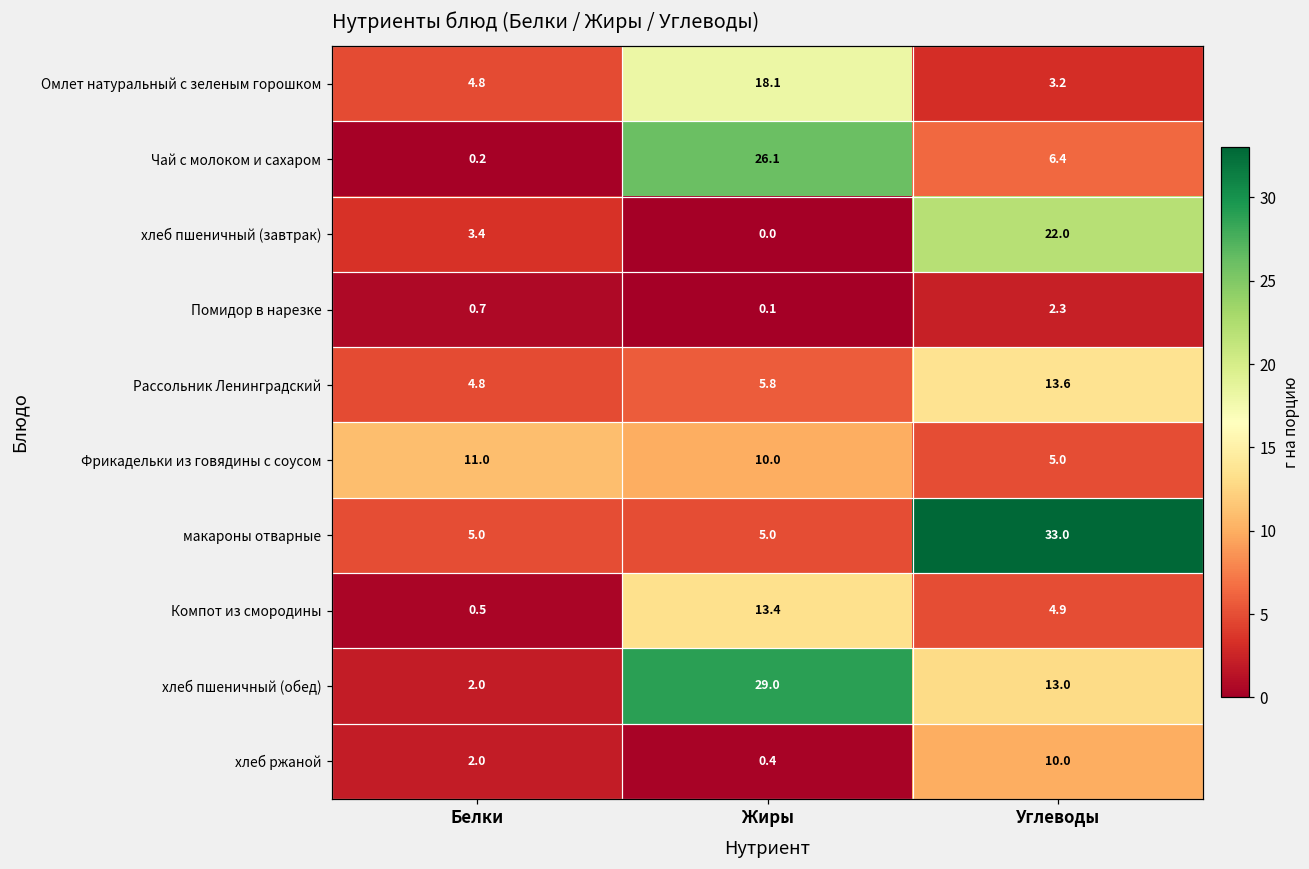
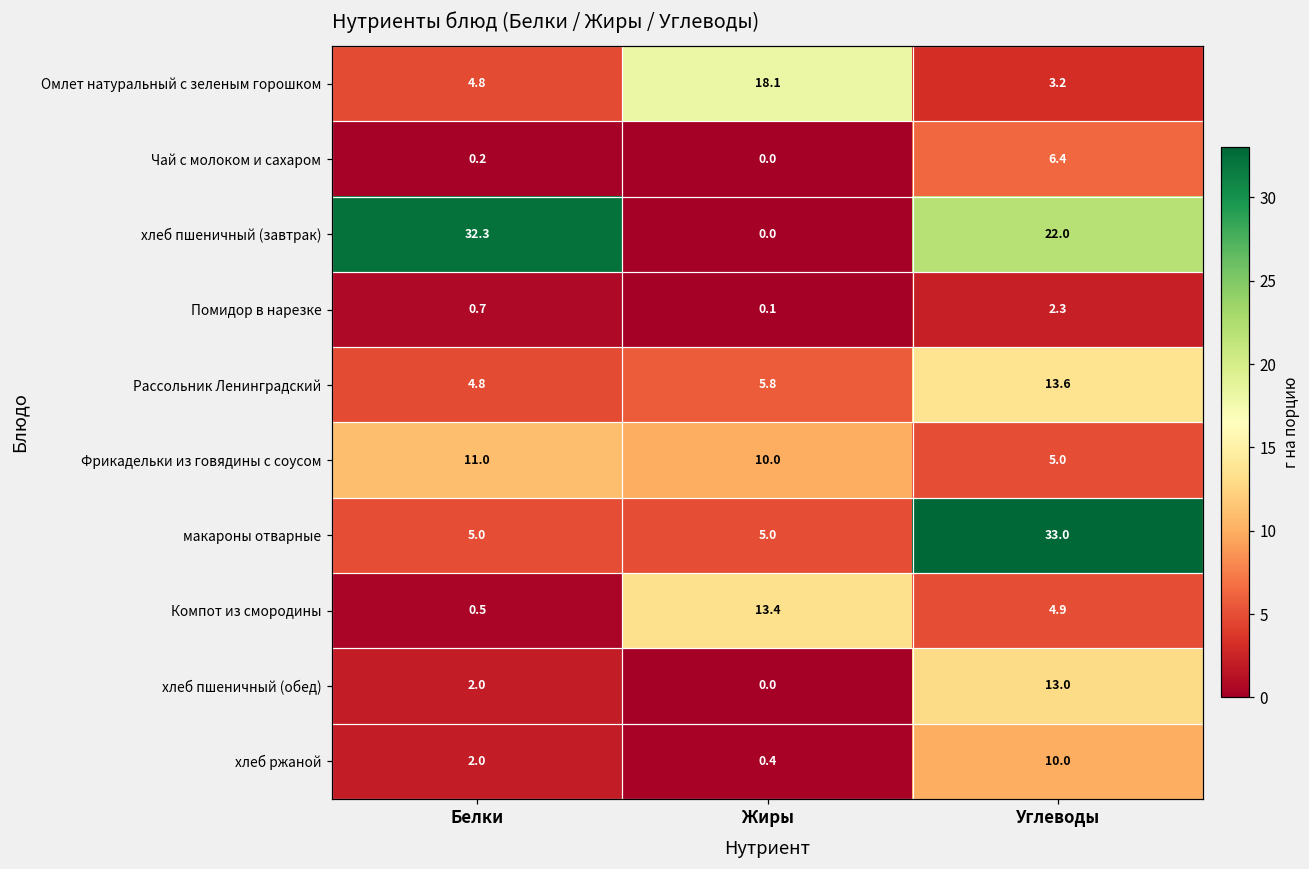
  {
    "Омлет натуральный с зеленым горошком": {
      "Белки": 4.8,
      "Жиры": 18.1,
      "Углеводы": 3.2
    },
    "Чай с молоком и сахаром": {
      "Белки": 0.2,
-     "Жиры": 26.1,
+     "Жиры": 0.0,
      "Углеводы": 6.4
    },
    "хлеб пшеничный (завтрак)": {
-     "Белки": 3.4,
+     "Белки": 32.3,
      "Жиры": 0.0,
      "Углеводы": 22.0
    },
    "Помидор в нарезке": {
      "Белки": 0.7,
      "Жиры": 0.1,
      "Углеводы": 2.3
    },
    "Рассольник Ленинградский": {
      "Белки": 4.8,
      "Жиры": 5.8,
      "Углеводы": 13.6
    },
    "Фрикадельки из говядины с соусом": {
      "Белки": 11.0,
      "Жиры": 10.0,
      "Углеводы": 5.0
    },
    "макароны отварные": {
      "Белки": 5.0,
      "Жиры": 5.0,
      "Углеводы": 33.0
    },
    "Компот из смородины": {
      "Белки": 0.5,
      "Жиры": 13.4,
      "Углеводы": 4.9
    },
    "хлеб пшеничный (обед)": {
      "Белки": 2.0,
-     "Жиры": 29.0,
+     "Жиры": 0.0,
      "Углеводы": 13.0
    },
    "хлеб ржаной": {
      "Белки": 2.0,
      "Жиры": 0.4,
      "Углеводы": 10.0
    }
  }
